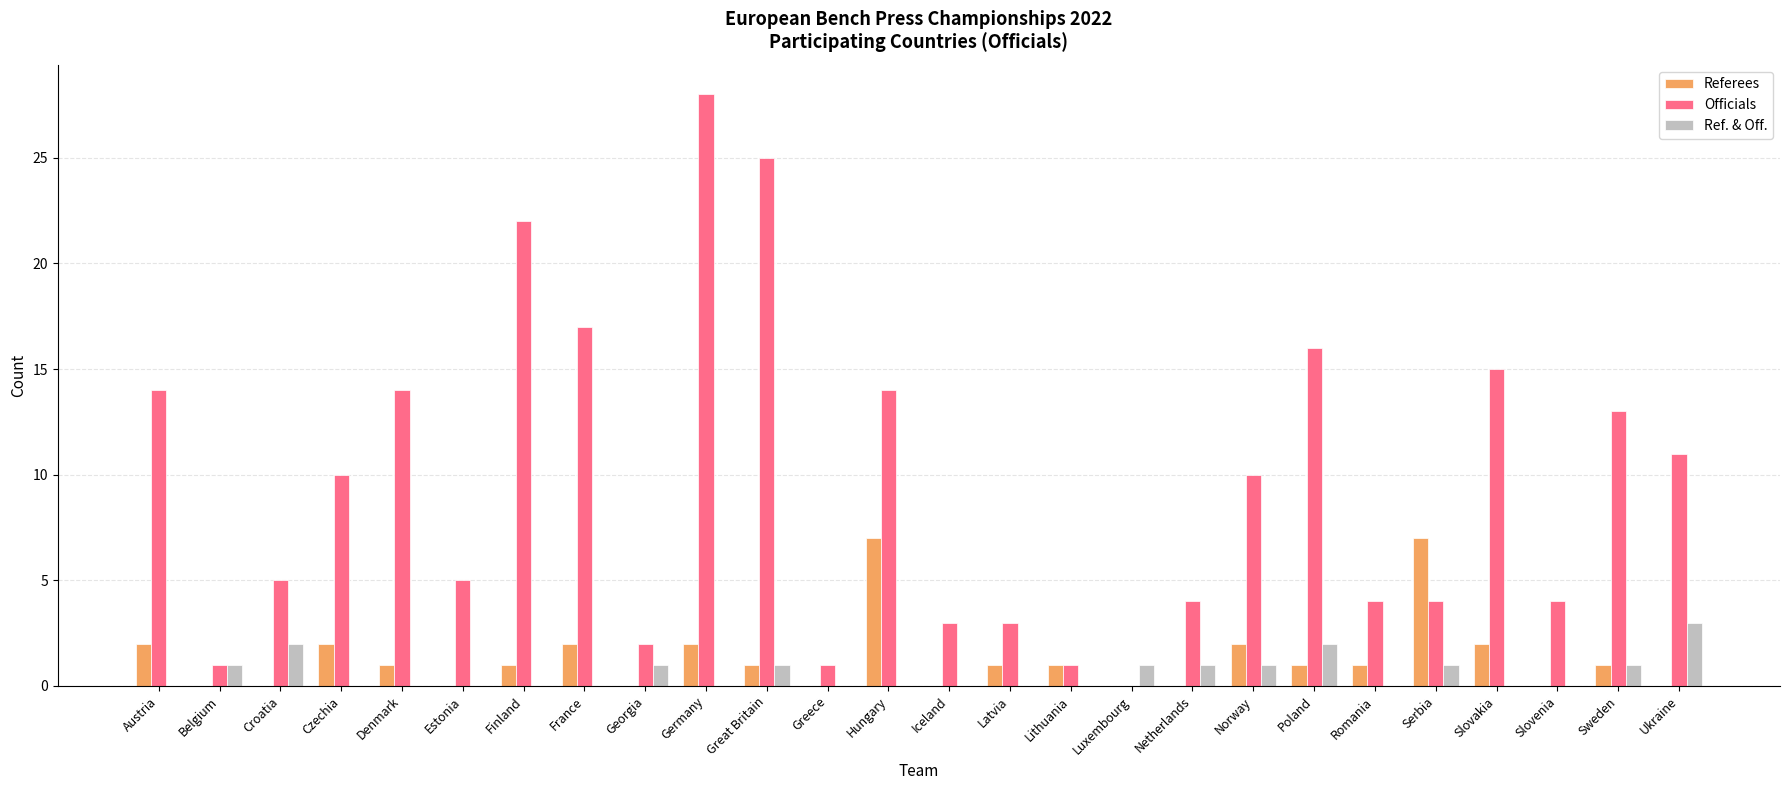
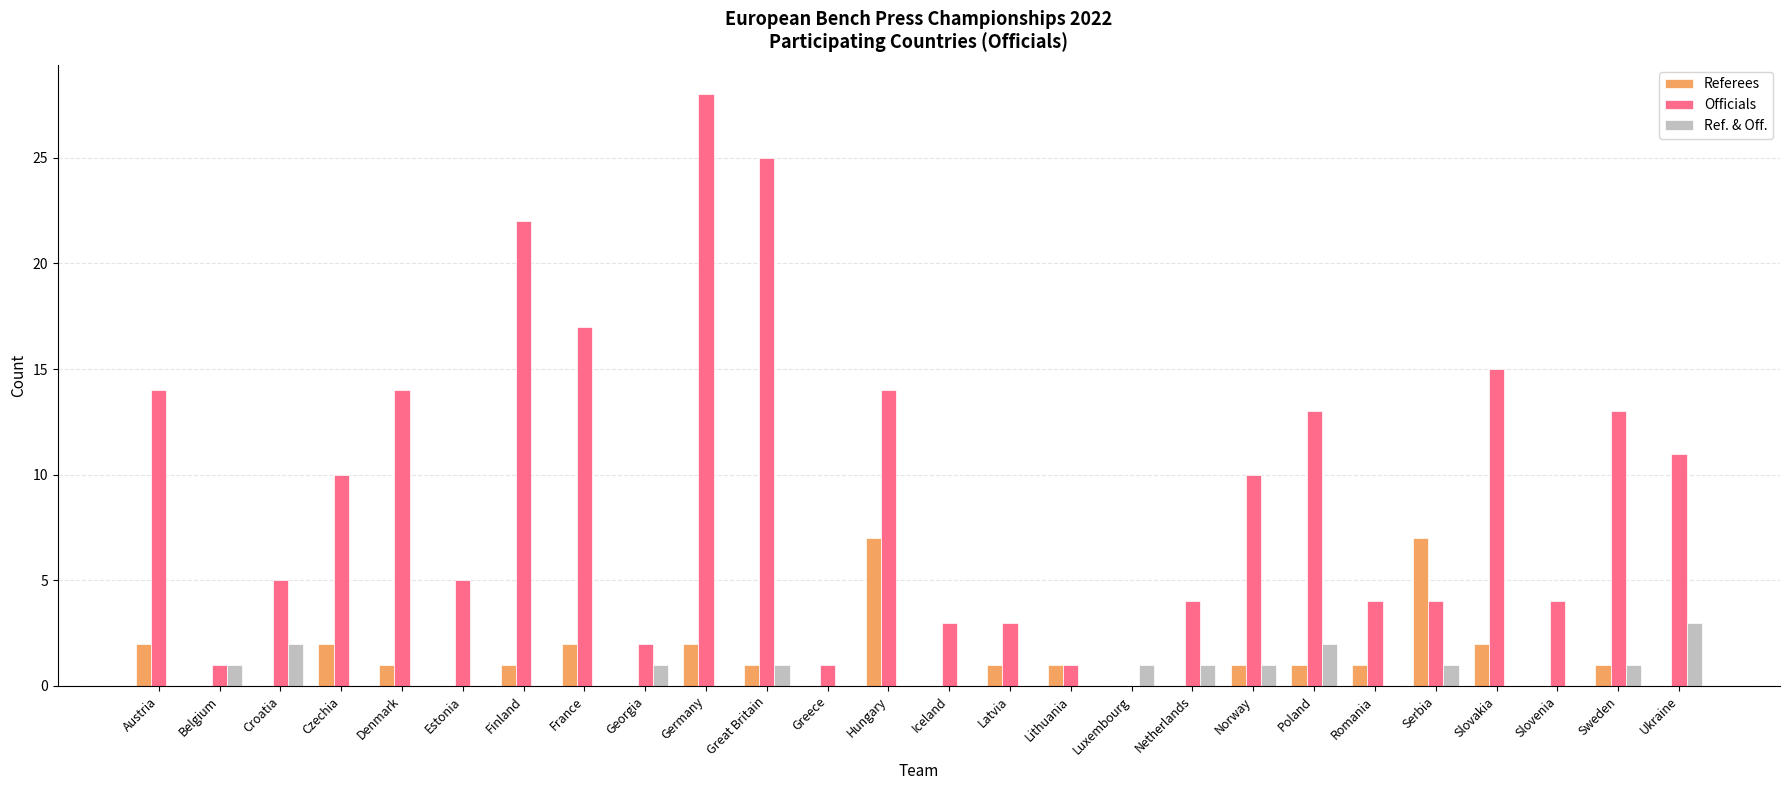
  {
    "Referees": {
      "Austria": 2,
      "Belgium": 0,
      "Croatia": 0,
      "Czechia": 2,
      "Denmark": 1,
      "Estonia": 0,
      "Finland": 1,
      "France": 2,
      "Georgia": 0,
      "Germany": 2,
      "Great Britain": 1,
      "Greece": 0,
      "Hungary": 7,
      "Iceland": 0,
      "Latvia": 1,
      "Lithuania": 1,
      "Luxembourg": 0,
      "Netherlands": 0,
-     "Norway": 2,
+     "Norway": 1,
      "Poland": 1,
      "Romania": 1,
      "Serbia": 7,
      "Slovakia": 2,
      "Slovenia": 0,
      "Sweden": 1,
      "Ukraine": 0
    },
    "Officials": {
      "Austria": 14,
      "Belgium": 1,
      "Croatia": 5,
      "Czechia": 10,
      "Denmark": 14,
      "Estonia": 5,
      "Finland": 22,
      "France": 17,
      "Georgia": 2,
      "Germany": 28,
      "Great Britain": 25,
      "Greece": 1,
      "Hungary": 14,
      "Iceland": 3,
      "Latvia": 3,
      "Lithuania": 1,
      "Luxembourg": 0,
      "Netherlands": 4,
      "Norway": 10,
-     "Poland": 16,
+     "Poland": 13,
      "Romania": 4,
      "Serbia": 4,
      "Slovakia": 15,
      "Slovenia": 4,
      "Sweden": 13,
      "Ukraine": 11
    },
    "Ref. & Off.": {
      "Austria": 0,
      "Belgium": 1,
      "Croatia": 2,
      "Czechia": 0,
      "Denmark": 0,
      "Estonia": 0,
      "Finland": 0,
      "France": 0,
      "Georgia": 1,
      "Germany": 0,
      "Great Britain": 1,
      "Greece": 0,
      "Hungary": 0,
      "Iceland": 0,
      "Latvia": 0,
      "Lithuania": 0,
      "Luxembourg": 1,
      "Netherlands": 1,
      "Norway": 1,
      "Poland": 2,
      "Romania": 0,
      "Serbia": 1,
      "Slovakia": 0,
      "Slovenia": 0,
      "Sweden": 1,
      "Ukraine": 3
    }
  }
